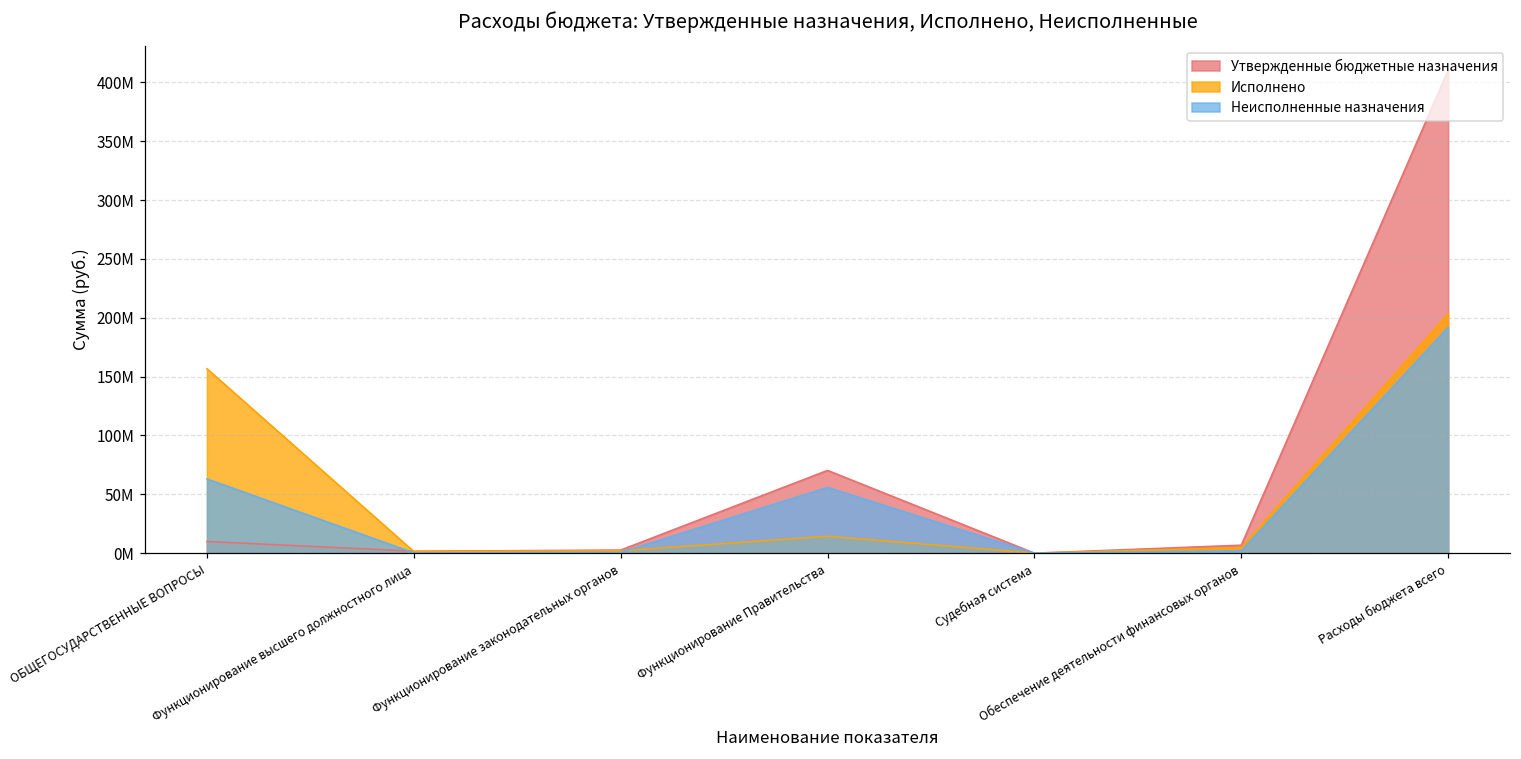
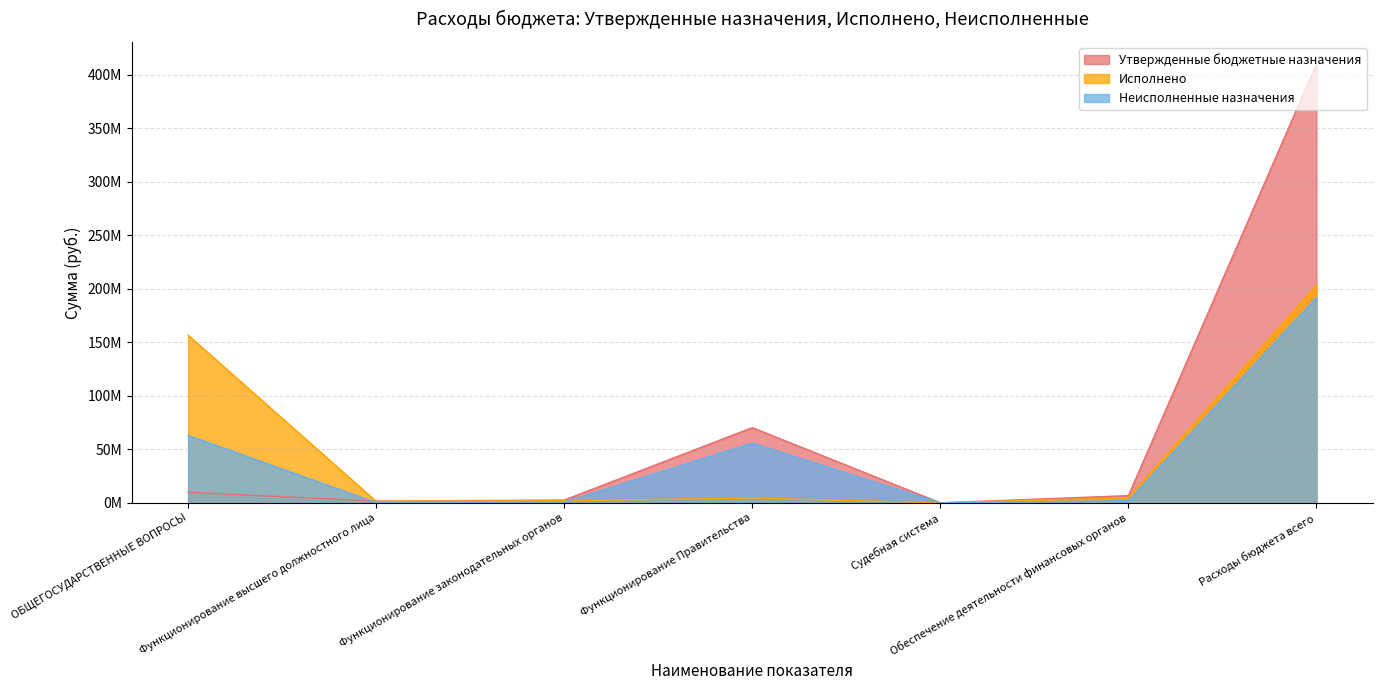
  {
    "Утвержденные бюджетные назначения": {
      "ОБЩЕГОСУДАРСТВЕННЫЕ ВОПРОСЫ": 10000000,
      "Функционирование Правительства": 70000000
    },
    "Исполнено": {
      "ОБЩЕГОСУДАРСТВЕННЫЕ ВОПРОСЫ": 157000000,
-     "Функционирование Правительства": 14000000,
+     "Функционирование Правительства": 4000000,
      "Расходы бюджета всего": 204000000
    },
    "Неисполненные назначения": {
      "ОБЩЕГОСУДАРСТВЕННЫЕ ВОПРОСЫ": 63000000,
      "Функционирование Правительства": 56000000,
      "Обеспечение деятельности финансовых органов": 2000000,
      "Расходы бюджета всего": 192000000
    }
  }
